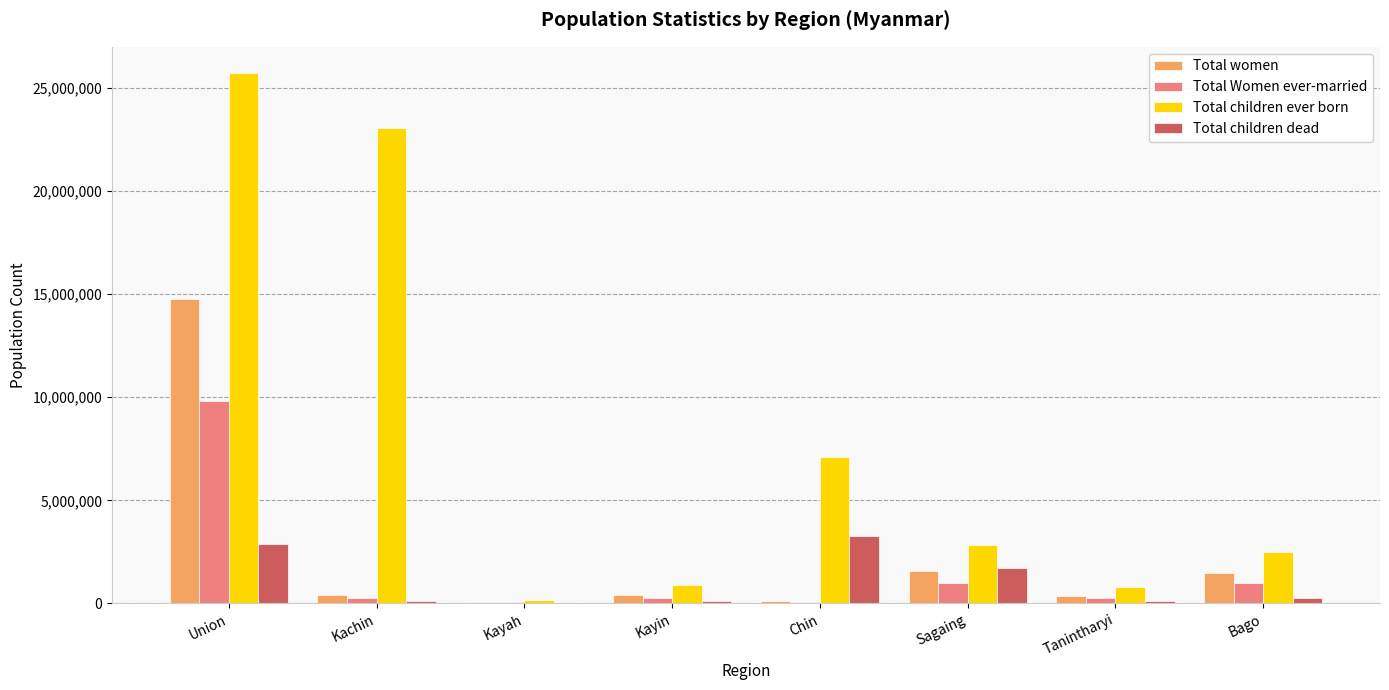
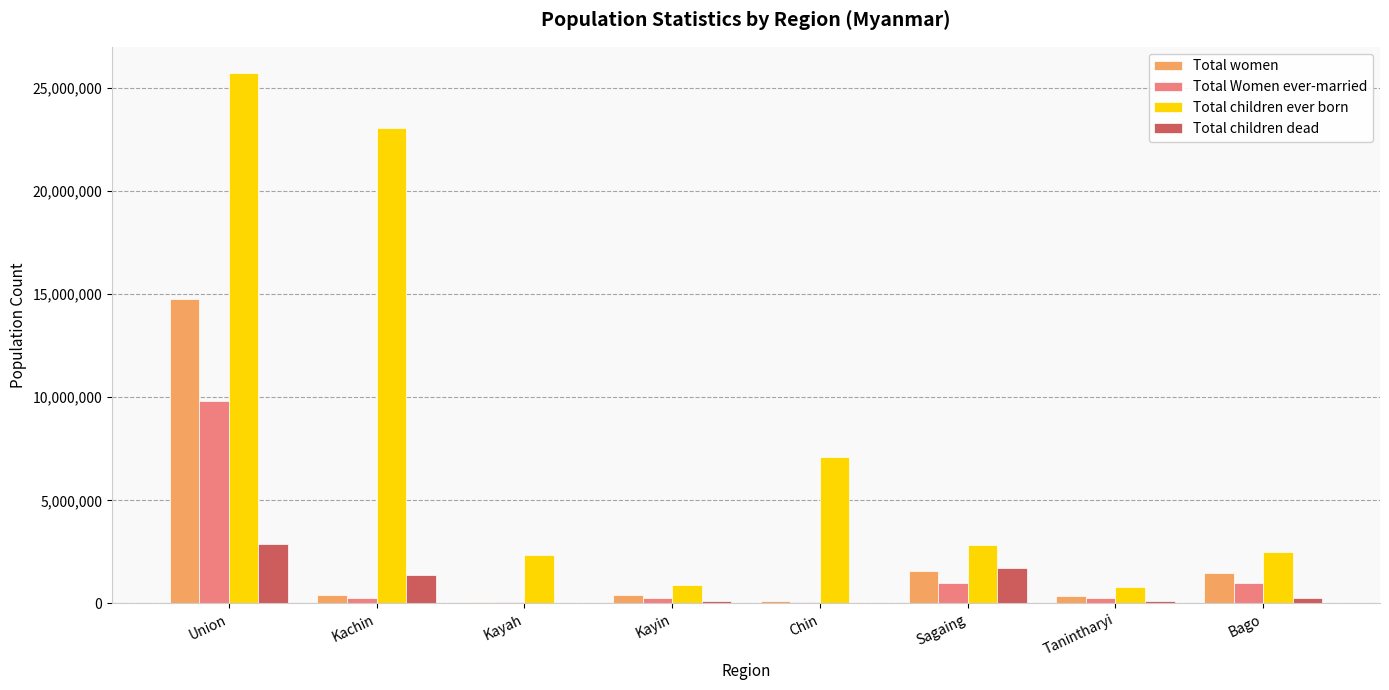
  {
    "Total children ever born": {
      "Union": "25,700,000",
      "Kachin": "23,000,000",
-     "Kayah": "200,000",
+     "Kayah": "2,400,000",
      "Kayin": "900,000",
      "Chin": "7,100,000",
      "Sagaing": "2,800,000",
      "Tanintharyi": "800,000",
      "Bago": "2,500,000"
    },
    "Total children dead": {
      "Union": "2,900,000",
-     "Kachin": "100,000",
-     "Chin": "3,300,000",
+     "Kachin": "1,400,000",
+     "Chin": "0",
      "Sagaing": "1,700,000",
      "Bago": "300,000"
    }
  }
